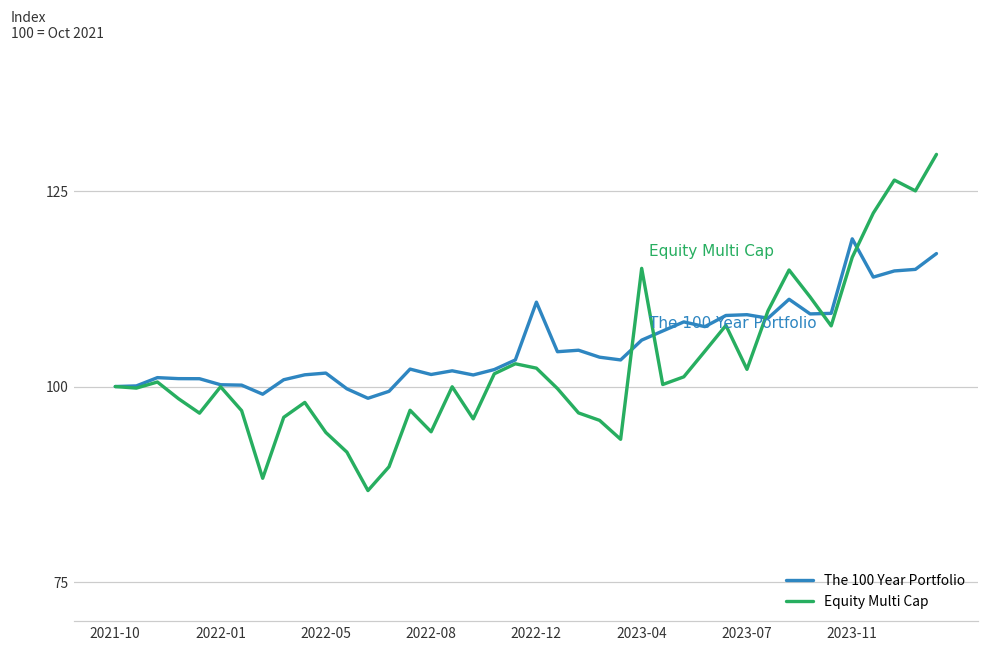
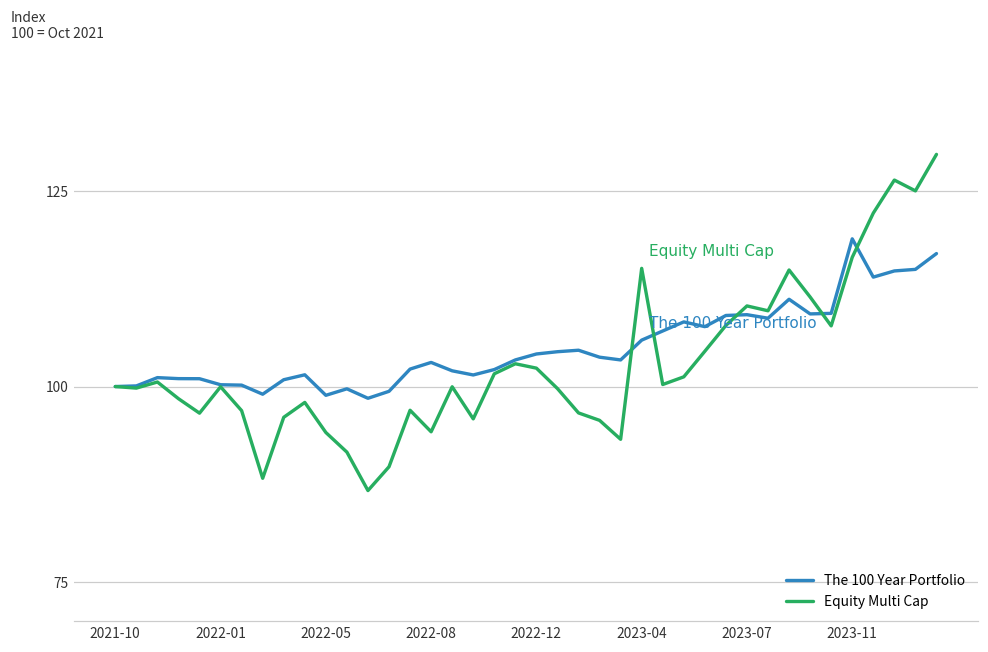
  {
    "The 100 Year Portfolio": {
-     "2022-05": 102,
-     "2022-08": 102,
-     "2022-12": 111,
+     "2022-05": 99,
+     "2022-08": 103,
+     "2022-12": 104,
      "2023-04": 106,
      "2023-07": 109,
      "2023-11": 119
    },
    "Equity Multi Cap": {
      "2022-05": 94,
      "2022-08": 94,
      "2022-12": 102,
      "2023-04": 115,
-     "2023-07": 102,
+     "2023-07": 110,
      "2023-11": 117
    }
  }
